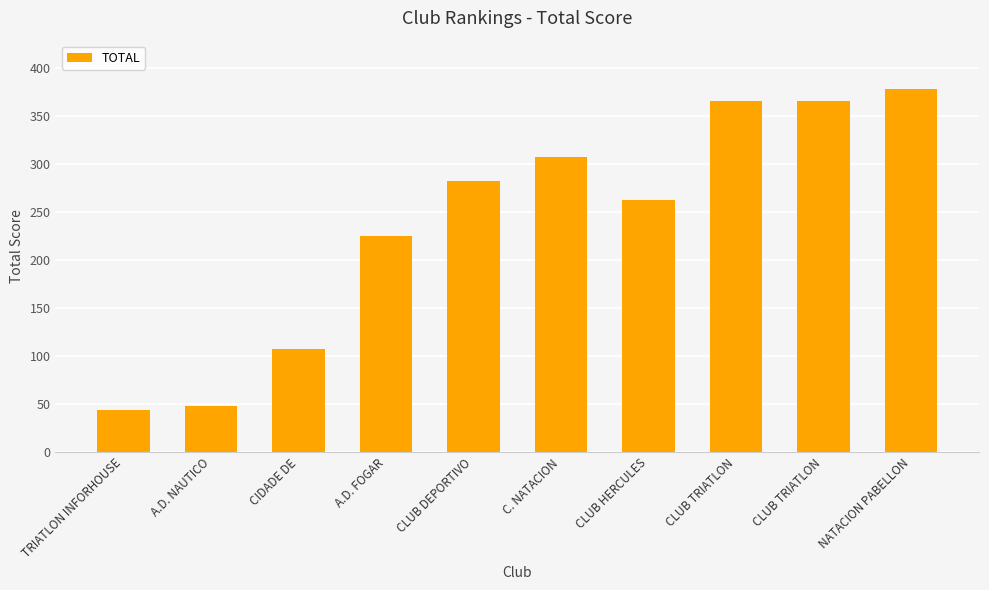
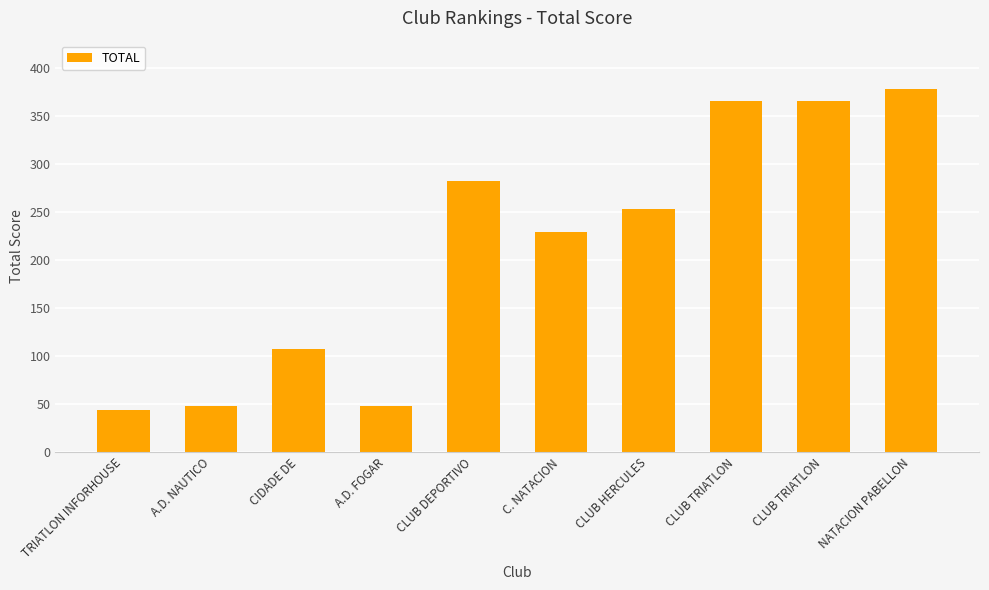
  {
    "TRIATLON INFORHOUSE": 40,
    "A.D. NAUTICO": 50,
    "CIDADE DE": 110,
-   "A.D. FOGAR": 230,
+   "A.D. FOGAR": 50,
    "CLUB DEPORTIVO": 280,
-   "C. NATACION": 310,
-   "CLUB HERCULES": 260,
+   "C. NATACION": 230,
+   "CLUB HERCULES": 250,
    "NATACION PABELLON": 380
  }
